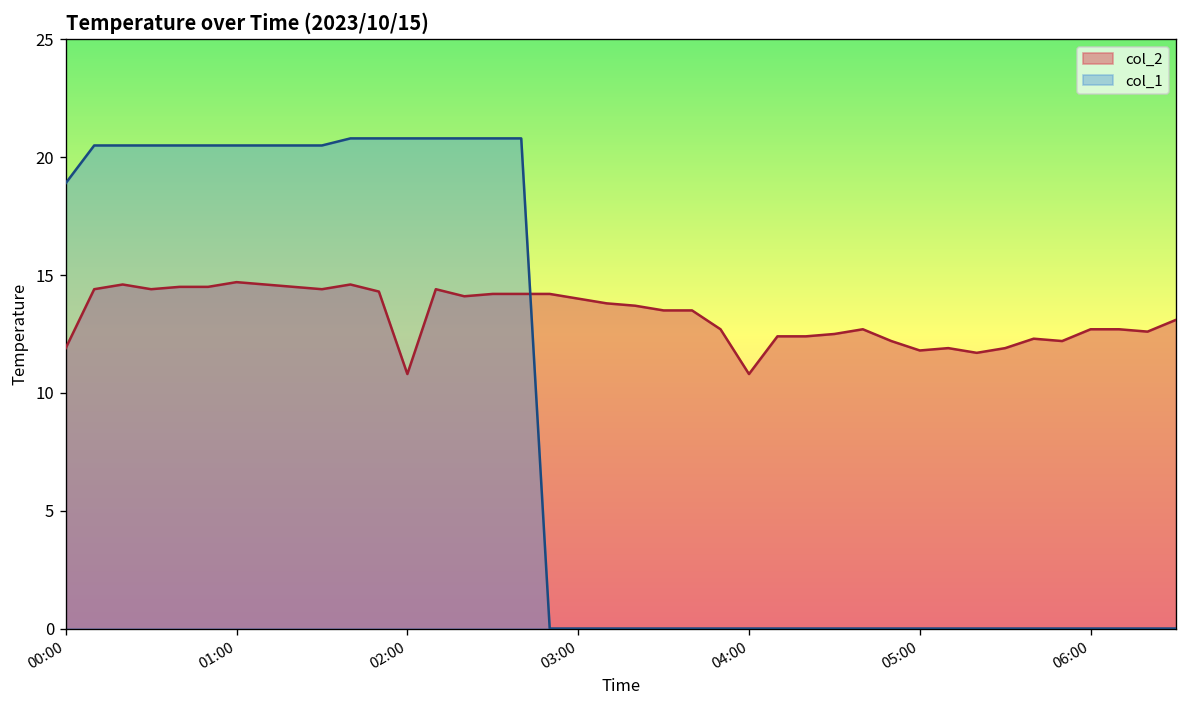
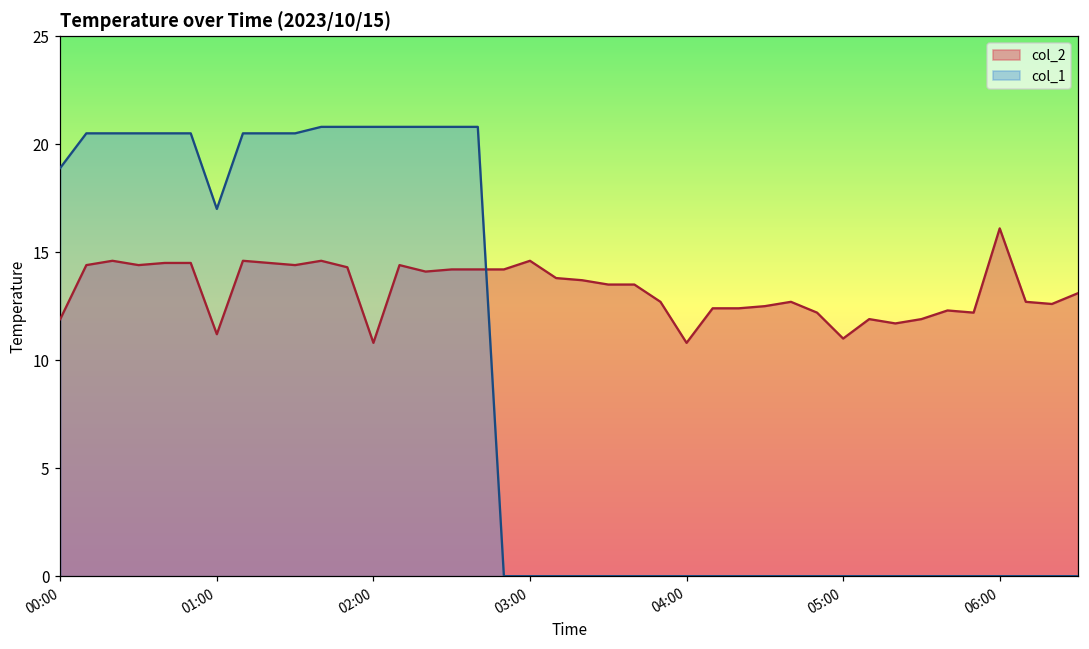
  {
    "col_2": {
      "00:00": 11.9,
-     "01:00": 14.7,
+     "01:00": 11.2,
      "02:00": 10.8,
-     "03:00": 14.0,
+     "03:00": 14.6,
      "04:00": 10.8,
-     "05:00": 11.8,
-     "06:00": 12.7
+     "05:00": 11.0,
+     "06:00": 16.1
    },
    "col_1": {
      "00:00": 18.9,
-     "01:00": 20.5,
+     "01:00": 17.0,
      "02:00": 20.8,
      "03:00": 0.0,
      "04:00": 0.0,
      "05:00": 0.0,
      "06:00": 0.0
    }
  }
